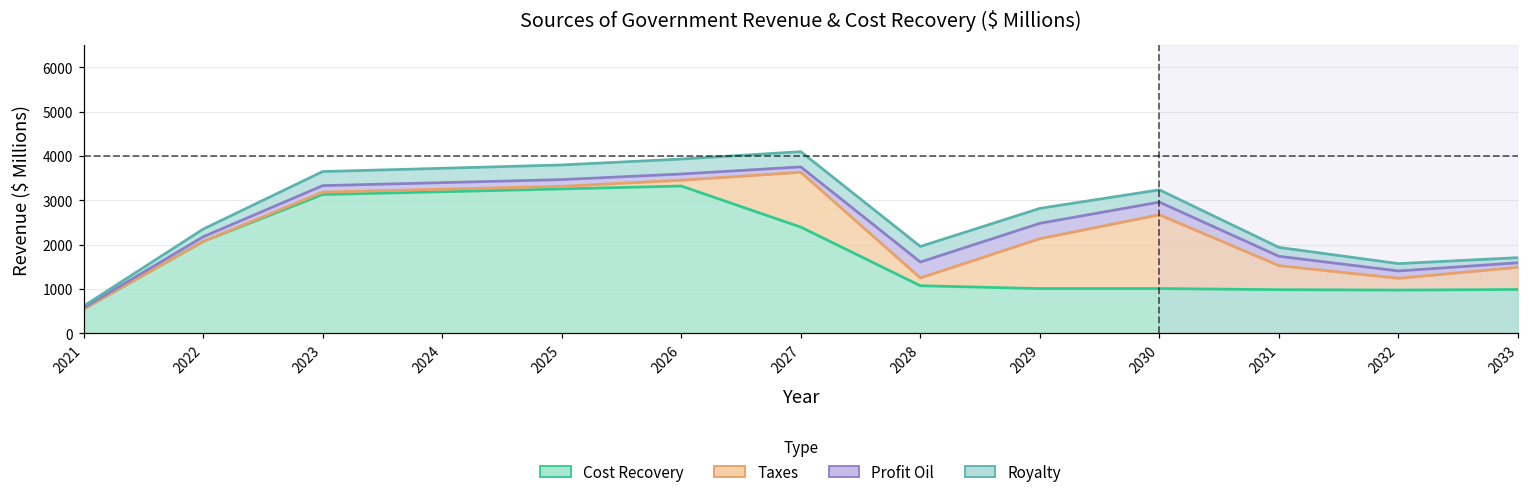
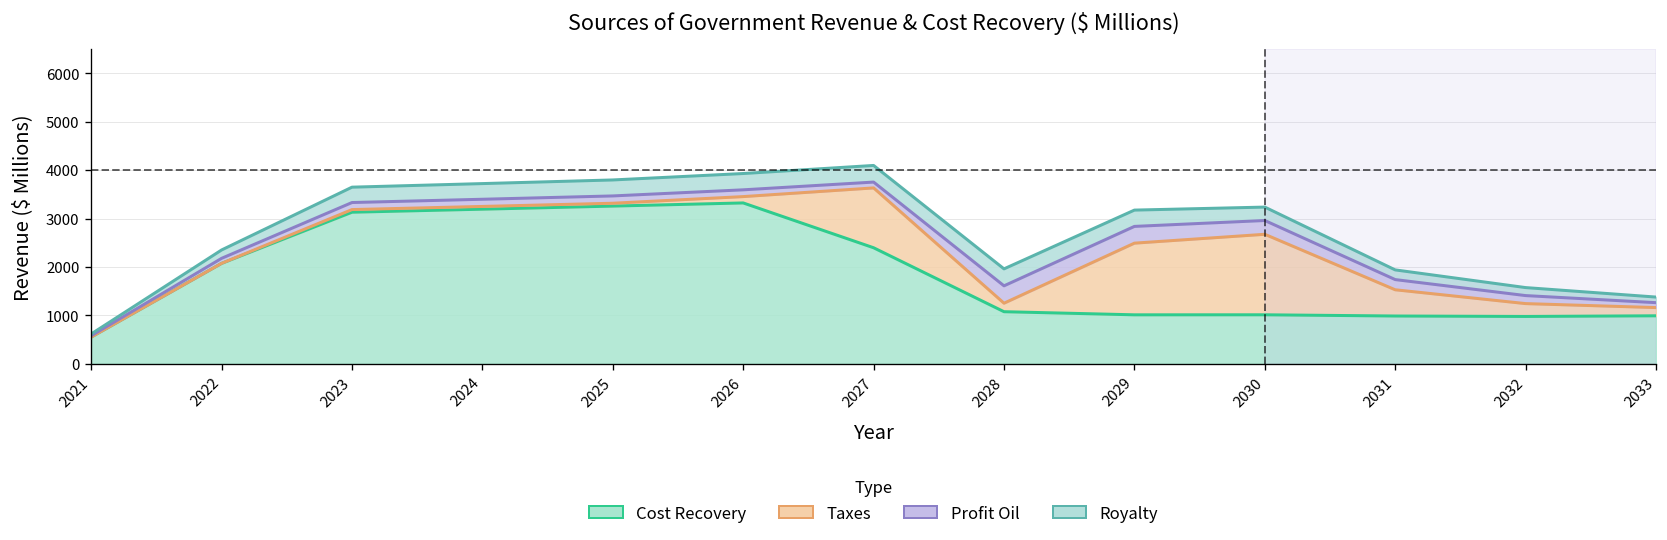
  {
    "Taxes": {
      "2026": 100,
      "2027": 1200,
      "2028": 200,
-     "2029": 1100,
+     "2029": 1500,
      "2030": 1700,
      "2031": 500,
      "2032": 300,
-     "2033": 500
+     "2033": 200
    }
  }
